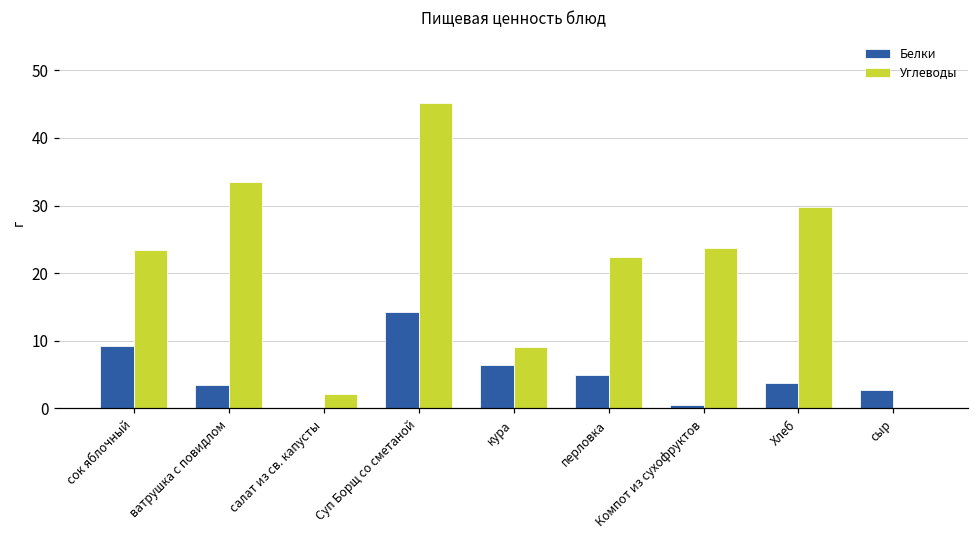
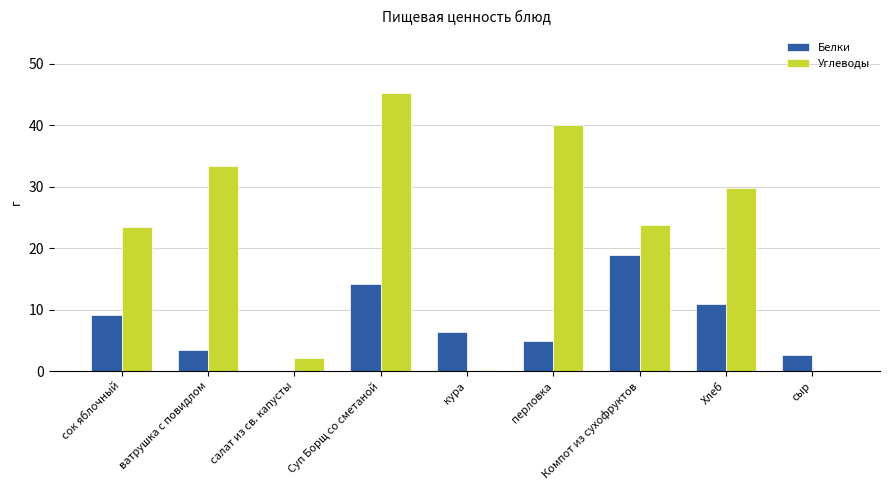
  {
    "Белки": {
      "сок яблочный": 9,
      "ватрушка с повидлом": 3,
      "салат из св. капусты": 0,
      "Суп Борщ со сметаной": 14,
      "кура": 6,
      "перловка": 5,
-     "Компот из сухофруктов": 1,
-     "Хлеб": 4,
+     "Компот из сухофруктов": 19,
+     "Хлеб": 11,
      "сыр": 3
    },
    "Углеводы": {
      "сок яблочный": 23,
      "ватрушка с повидлом": 33,
      "салат из св. капусты": 2,
      "Суп Борщ со сметаной": 45,
-     "кура": 9,
-     "перловка": 22,
+     "кура": 0,
+     "перловка": 40,
      "Компот из сухофруктов": 24,
      "Хлеб": 30,
      "сыр": 0
    }
  }
